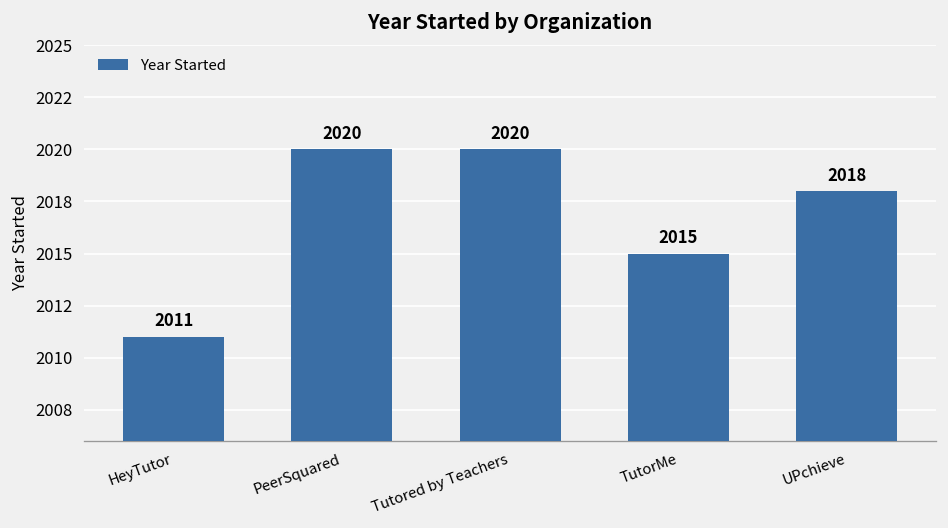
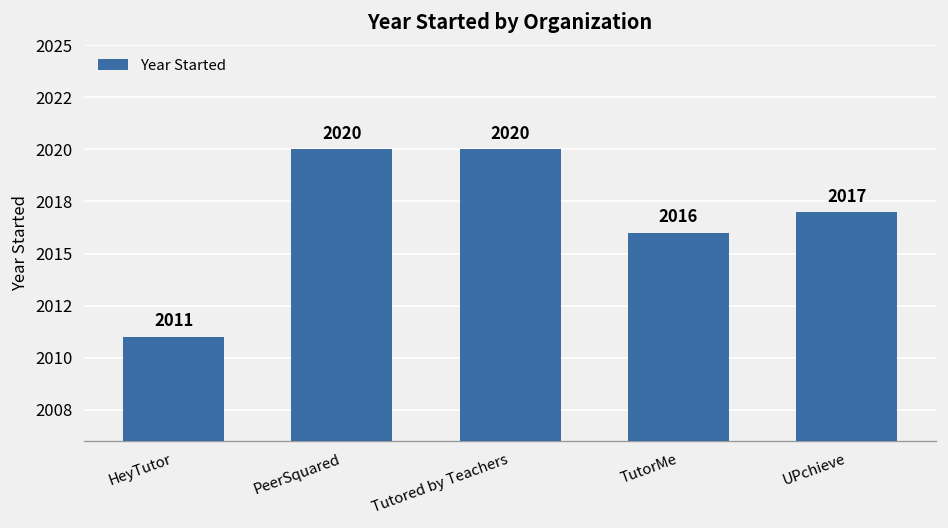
  {
    "HeyTutor": 2011,
    "PeerSquared": 2020,
    "Tutored by Teachers": 2020,
-   "TutorMe": 2015,
-   "UPchieve": 2018
+   "TutorMe": 2016,
+   "UPchieve": 2017
  }
